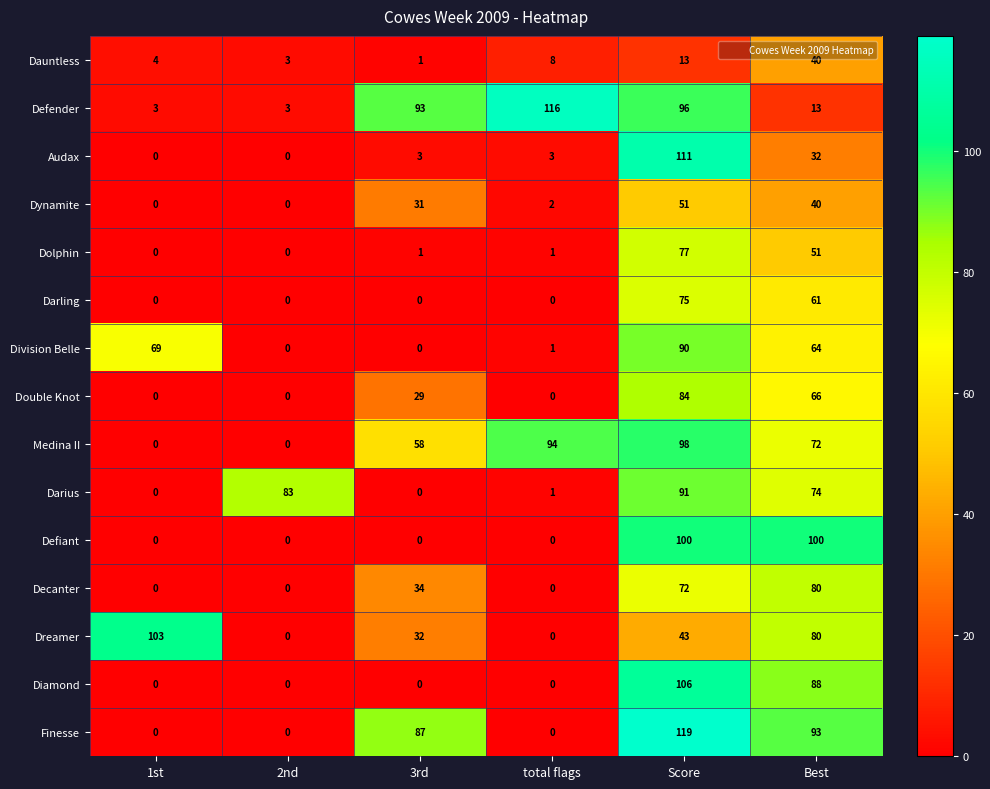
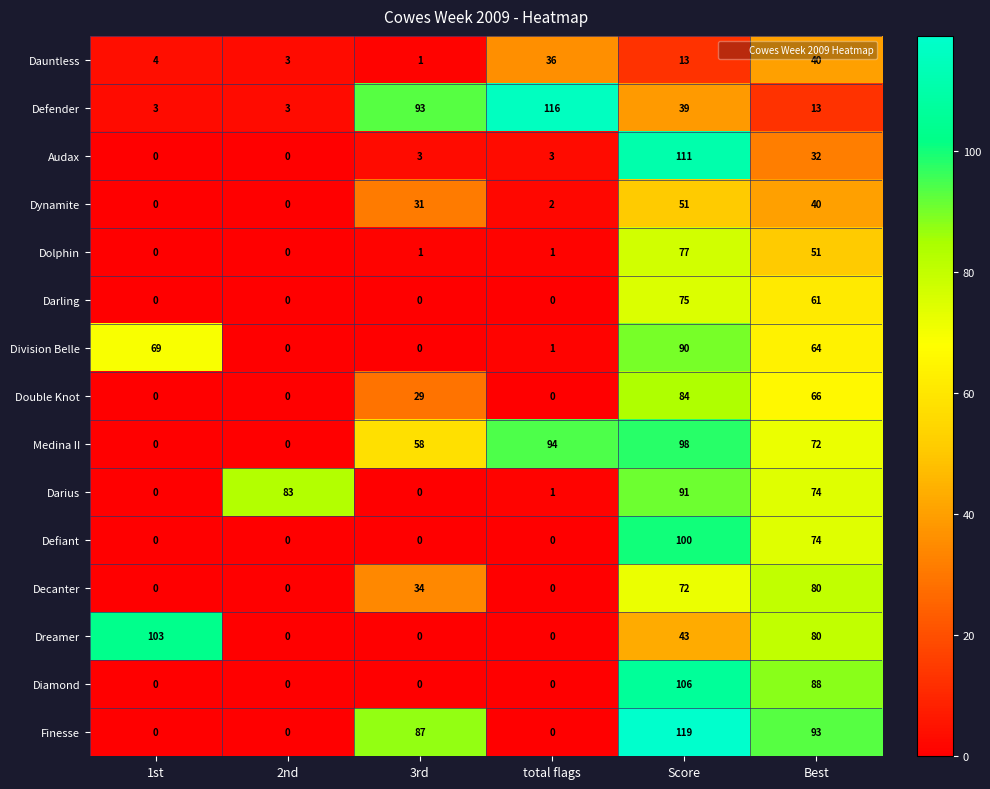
  {
    "Dauntless": {
      "1st": 4,
      "2nd": 3,
      "3rd": 1,
-     "total flags": 8,
+     "total flags": 36,
      "Score": 13
    },
    "Defender": {
      "1st": 3,
      "2nd": 3,
      "3rd": 93,
      "total flags": 116,
-     "Score": 96,
+     "Score": 39,
      "Best": 13
    },
    "Audax": {
      "1st": 0,
      "2nd": 0,
      "3rd": 3,
      "total flags": 3,
      "Score": 111,
      "Best": 32
    },
    "Dynamite": {
      "1st": 0,
      "2nd": 0,
      "3rd": 31,
      "total flags": 2,
      "Score": 51,
      "Best": 40
    },
    "Dolphin": {
      "1st": 0,
      "2nd": 0,
      "3rd": 1,
      "total flags": 1,
      "Score": 77,
      "Best": 51
    },
    "Darling": {
      "1st": 0,
      "2nd": 0,
      "3rd": 0,
      "total flags": 0,
      "Score": 75,
      "Best": 61
    },
    "Division Belle": {
      "1st": 69,
      "2nd": 0,
      "3rd": 0,
      "total flags": 1,
      "Score": 90,
      "Best": 64
    },
    "Double Knot": {
      "1st": 0,
      "2nd": 0,
      "3rd": 29,
      "total flags": 0,
      "Score": 84,
      "Best": 66
    },
    "Medina II": {
      "1st": 0,
      "2nd": 0,
      "3rd": 58,
      "total flags": 94,
      "Score": 98,
      "Best": 72
    },
    "Darius": {
      "1st": 0,
      "2nd": 83,
      "3rd": 0,
      "total flags": 1,
      "Score": 91,
      "Best": 74
    },
    "Defiant": {
      "1st": 0,
      "2nd": 0,
      "3rd": 0,
      "total flags": 0,
      "Score": 100,
-     "Best": 100
+     "Best": 74
    },
    "Decanter": {
      "1st": 0,
      "2nd": 0,
      "3rd": 34,
      "total flags": 0,
      "Score": 72,
      "Best": 80
    },
    "Dreamer": {
      "1st": 103,
      "2nd": 0,
-     "3rd": 32,
+     "3rd": 0,
      "total flags": 0,
      "Score": 43,
      "Best": 80
    },
    "Diamond": {
      "1st": 0,
      "2nd": 0,
      "3rd": 0,
      "total flags": 0,
      "Score": 106,
      "Best": 88
    },
    "Finesse": {
      "1st": 0,
      "2nd": 0,
      "3rd": 87,
      "total flags": 0,
      "Score": 119,
      "Best": 93
    }
  }
